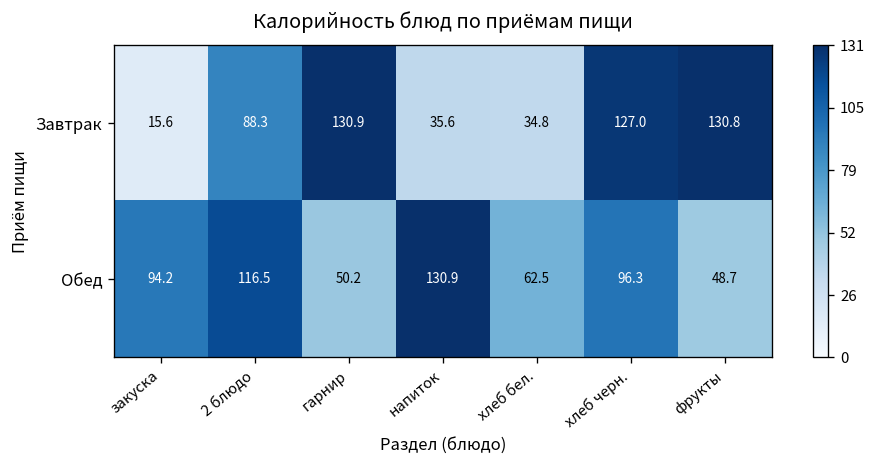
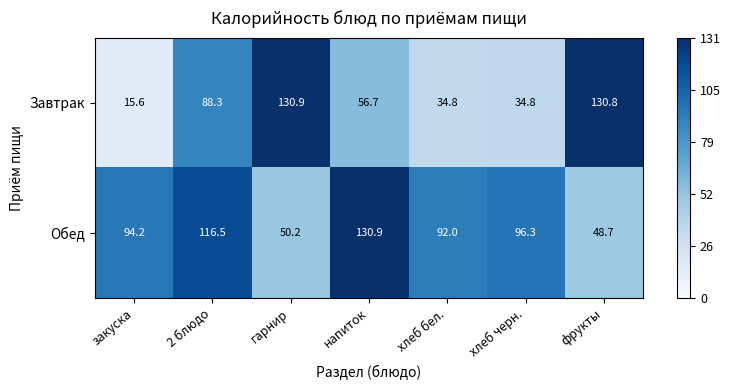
  {
    "Завтрак": {
      "закуска": 15.6,
      "2 блюдо": 88.3,
      "гарнир": 130.9,
-     "напиток": 35.6,
+     "напиток": 56.7,
      "хлеб бел.": 34.8,
-     "хлеб черн.": 127.0,
+     "хлеб черн.": 34.8,
      "фрукты": 130.8
    },
    "Обед": {
      "закуска": 94.2,
      "2 блюдо": 116.5,
      "гарнир": 50.2,
      "напиток": 130.9,
-     "хлеб бел.": 62.5,
+     "хлеб бел.": 92.0,
      "хлеб черн.": 96.3,
      "фрукты": 48.7
    }
  }
